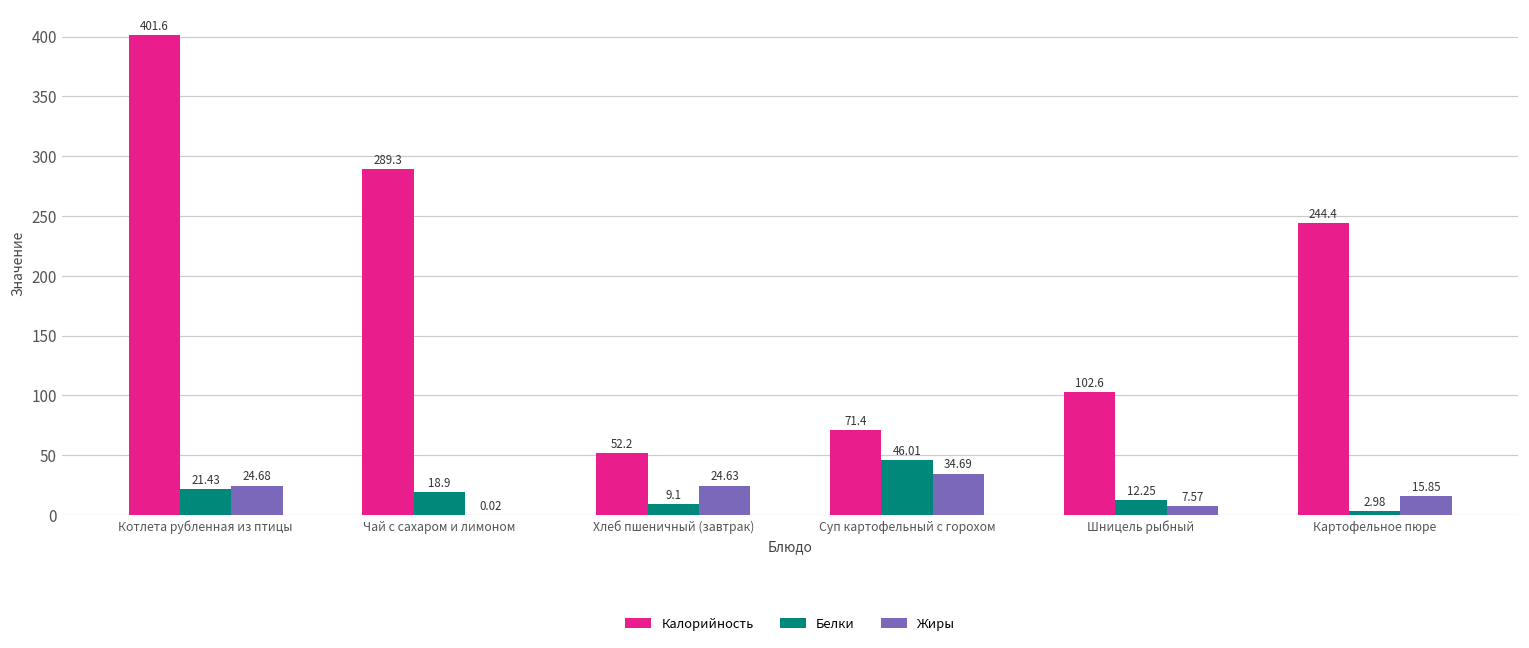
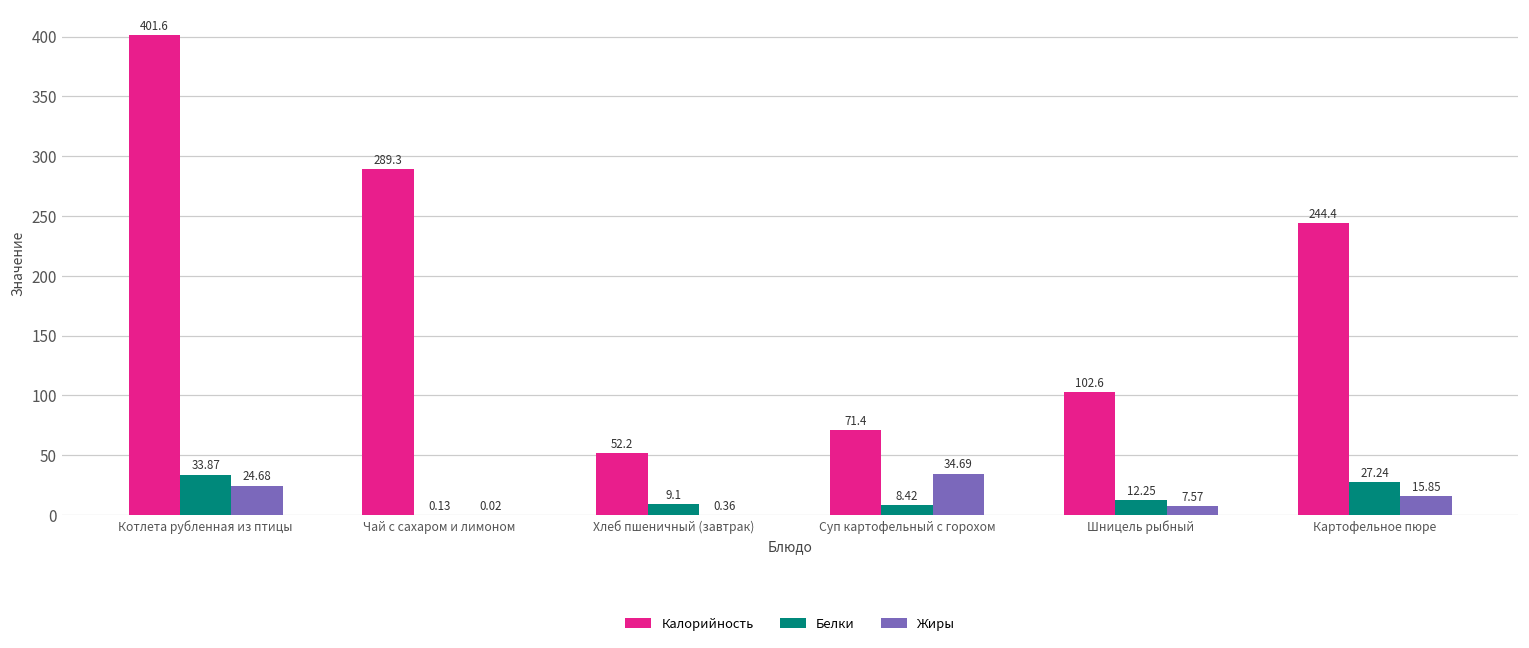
  {
    "Калорийность": {
      "Котлета рубленная из птицы": 401.6,
      "Чай с сахаром и лимоном": 289.3,
      "Хлеб пшеничный (завтрак)": 52.2,
      "Суп картофельный с горохом": 71.4,
      "Шницель рыбный": 102.6,
      "Картофельное пюре": 244.4
    },
    "Белки": {
-     "Котлета рубленная из птицы": 21.43,
-     "Чай с сахаром и лимоном": 18.9,
+     "Котлета рубленная из птицы": 33.87,
+     "Чай с сахаром и лимоном": 0.13,
      "Хлеб пшеничный (завтрак)": 9.1,
-     "Суп картофельный с горохом": 46.01,
+     "Суп картофельный с горохом": 8.42,
      "Шницель рыбный": 12.25,
-     "Картофельное пюре": 2.98
+     "Картофельное пюре": 27.24
    },
    "Жиры": {
      "Котлета рубленная из птицы": 24.68,
      "Чай с сахаром и лимоном": 0.02,
-     "Хлеб пшеничный (завтрак)": 24.63,
+     "Хлеб пшеничный (завтрак)": 0.36,
      "Суп картофельный с горохом": 34.69,
      "Шницель рыбный": 7.57,
      "Картофельное пюре": 15.85
    }
  }
